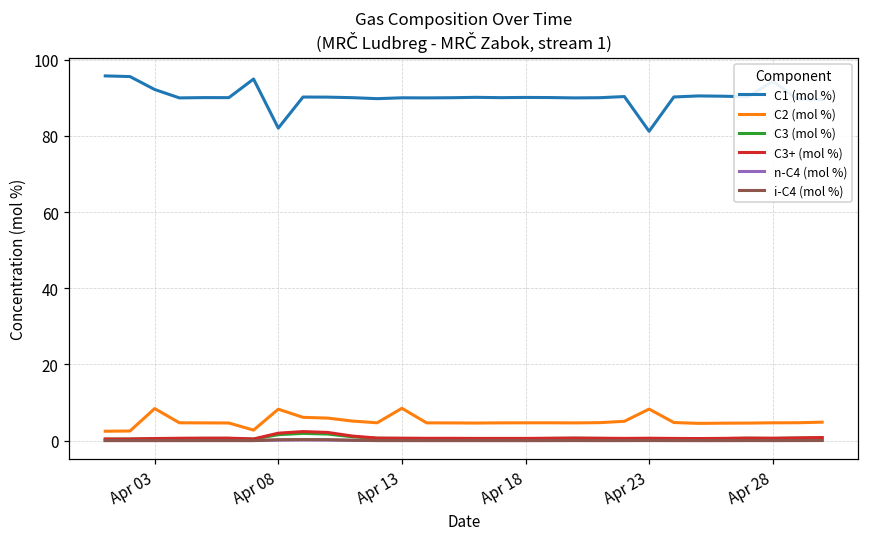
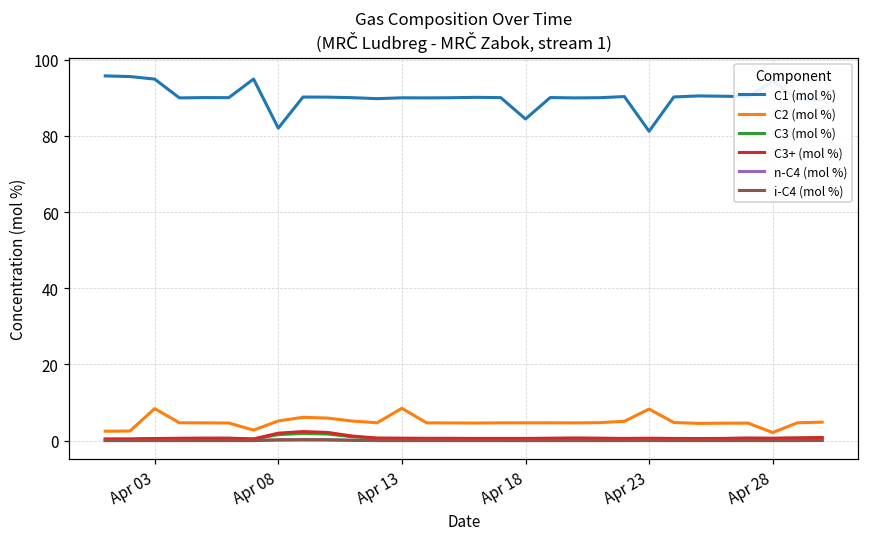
  {
    "C1 (mol %)": {
-     "Apr 03": 92,
+     "Apr 03": 95,
      "Apr 08": 82,
      "Apr 13": 90,
-     "Apr 18": 90,
+     "Apr 18": 84,
      "Apr 23": 81
    },
    "C2 (mol %)": {
      "Apr 03": 8,
-     "Apr 08": 8,
+     "Apr 08": 5,
      "Apr 13": 8,
      "Apr 18": 5,
      "Apr 23": 8,
-     "Apr 28": 5
+     "Apr 28": 2
    }
  }
